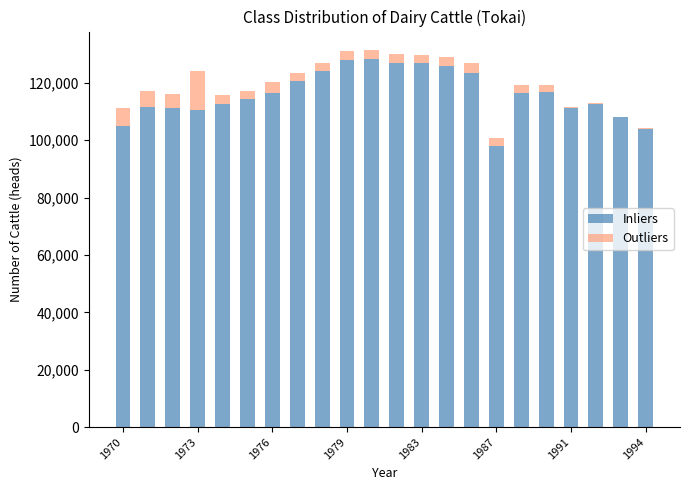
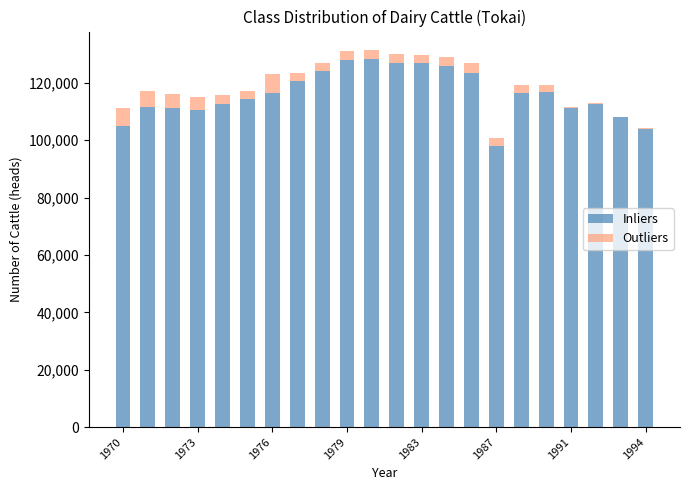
  {
    "Inliers": {
      "1970": "105,000",
      "1973": "111,000",
      "1976": "116,000",
      "1979": "128,000",
      "1983": "127,000",
      "1987": "98,000",
      "1991": "111,000",
      "1994": "104,000"
    },
    "Outliers": {
      "1970": "6,000",
-     "1973": "13,000",
-     "1976": "4,000",
+     "1973": "4,000",
+     "1976": "7,000",
      "1979": "3,000",
      "1983": "3,000",
      "1987": "3,000"
    }
  }
